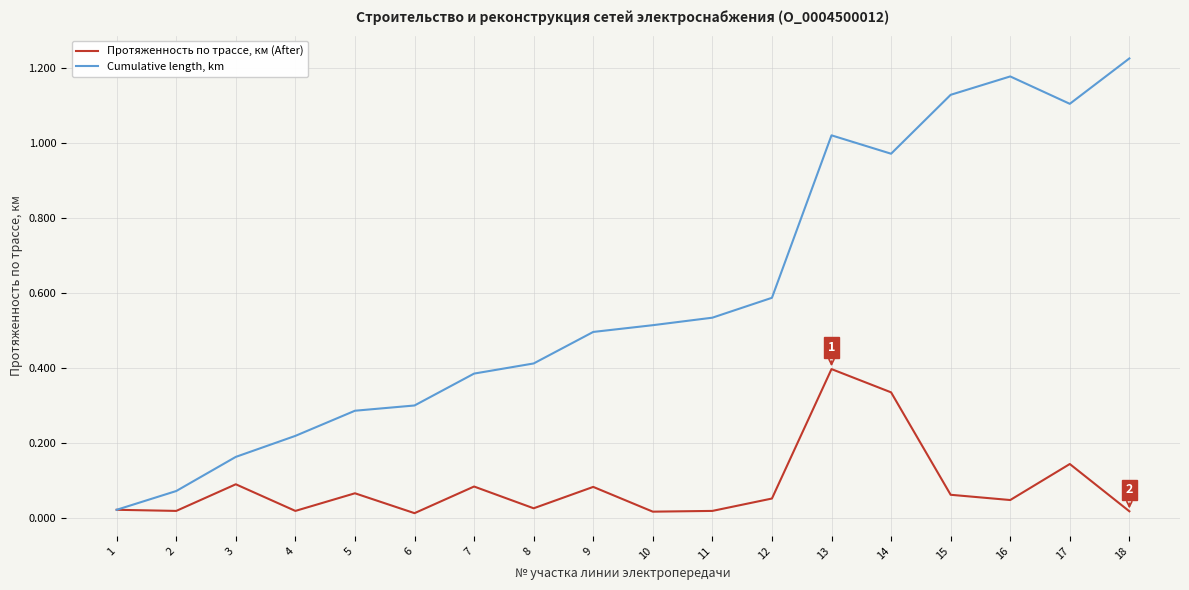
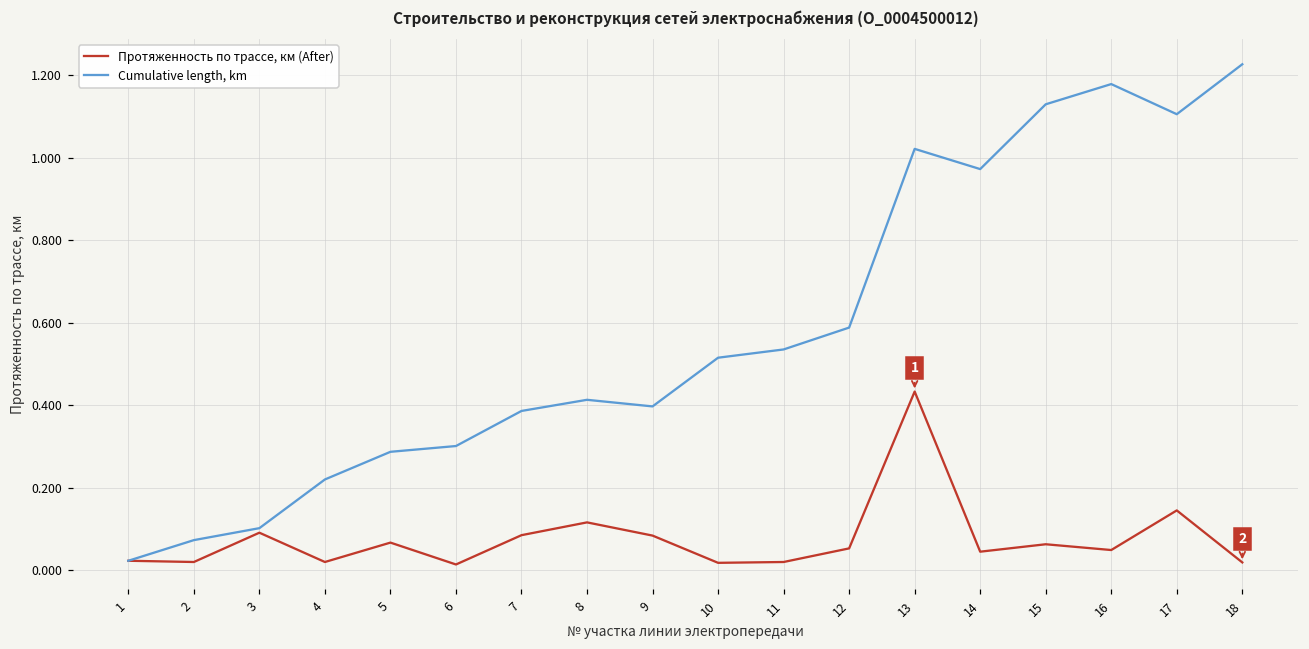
  {
    "Протяженность по трассе, км (After)": {
      "2": 0.02,
      "3": 0.09,
      "4": 0.02,
      "5": 0.07,
      "6": 0.01,
      "7": 0.09,
-     "8": 0.03,
+     "8": 0.12,
      "9": 0.08,
      "10": 0.02,
      "11": 0.02,
      "12": 0.05,
-     "13": 0.40,
-     "14": 0.34,
+     "13": 0.43,
+     "14": 0.05,
      "15": 0.06,
      "16": 0.05,
      "17": 0.15
    },
    "Cumulative length, km": {
      "2": 0.07,
-     "3": 0.16,
+     "3": 0.10,
      "4": 0.22,
      "5": 0.29,
      "6": 0.30,
      "7": 0.39,
      "8": 0.41,
-     "9": 0.50,
+     "9": 0.40,
      "10": 0.52,
      "11": 0.54,
      "12": 0.59,
      "13": 1.02,
      "14": 0.97,
      "15": 1.13,
      "16": 1.18,
      "17": 1.11,
      "18": 1.23
    }
  }
